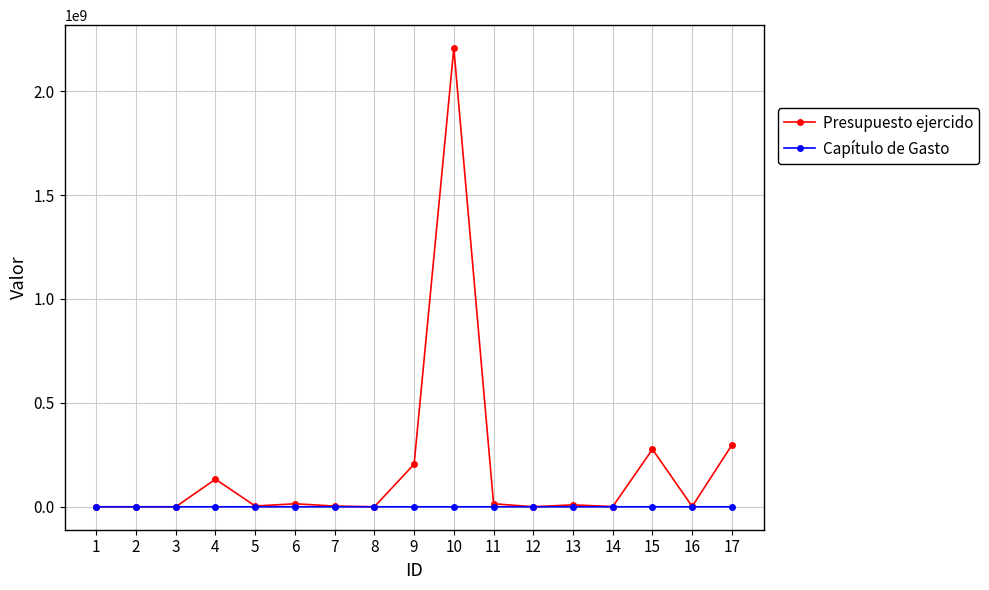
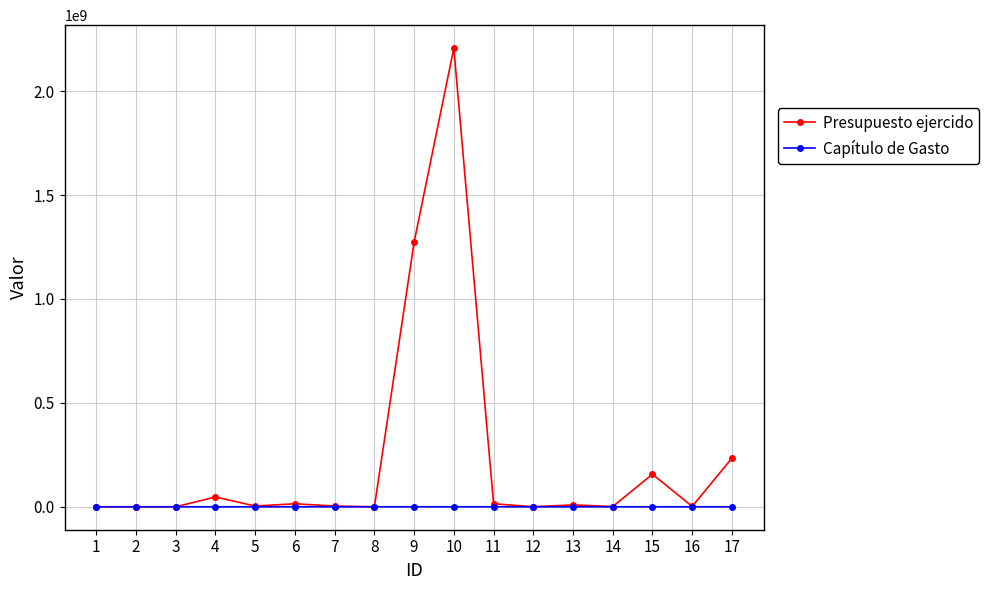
  {
    "Presupuesto ejercido": {
-     "4": 130000000,
+     "4": 50000000,
      "6": 10000000,
-     "9": 210000000,
+     "9": 1270000000,
      "10": 2210000000,
      "11": 10000000,
-     "15": 280000000,
-     "17": 300000000
+     "15": 160000000,
+     "17": 230000000
    },
    "Capítulo de Gasto": {
      "4": 0,
      "6": 0,
      "9": 0,
      "10": 0,
      "11": 0,
      "15": 0,
      "17": 0
    }
  }
